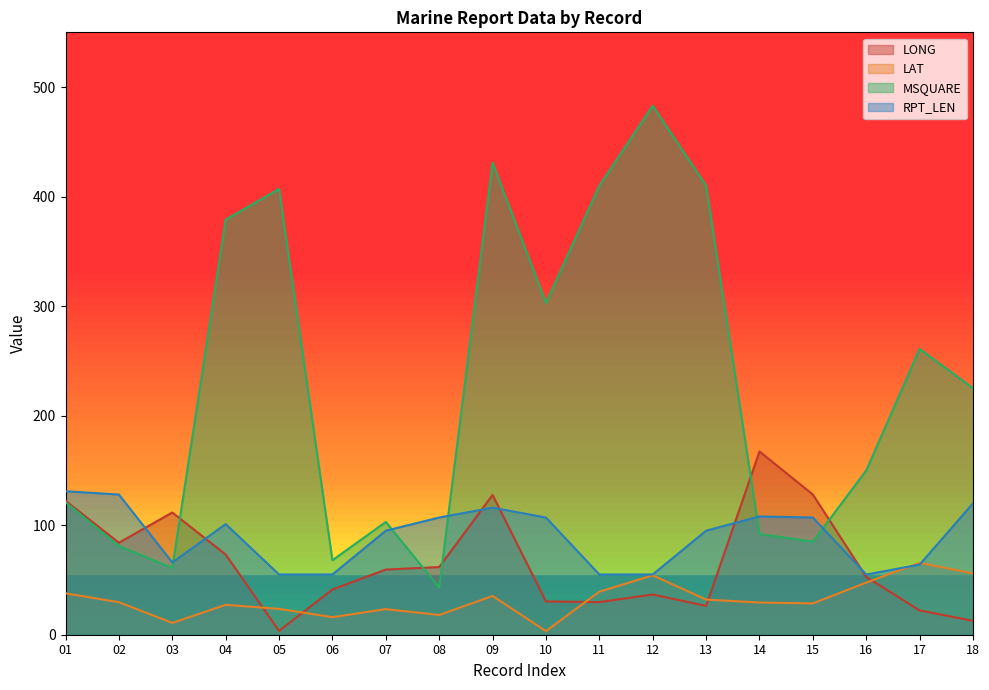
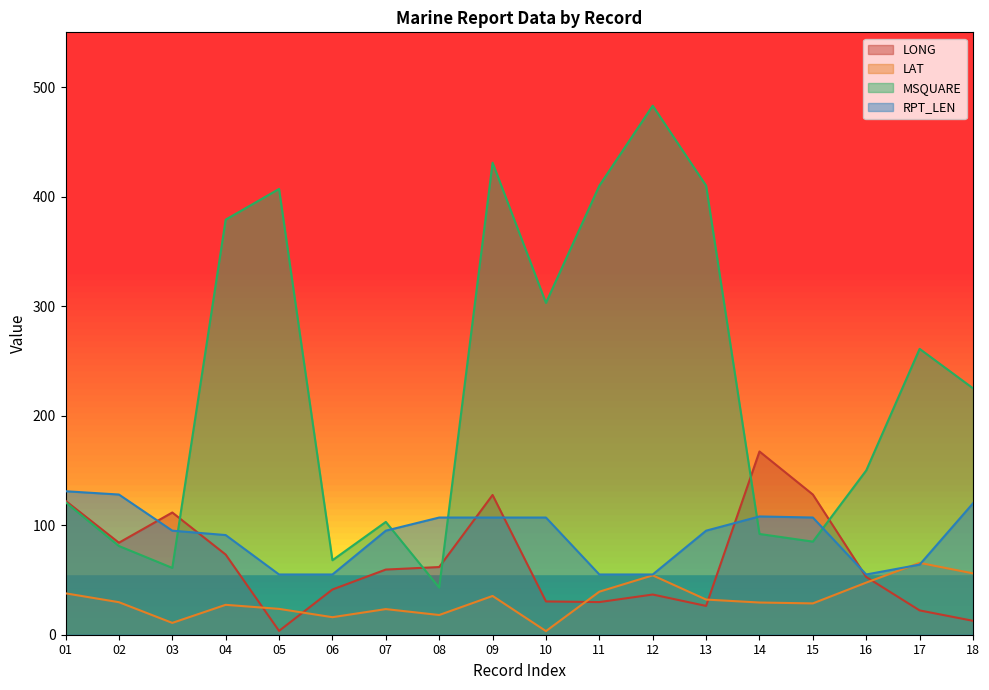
  {
    "MSQUARE": {
      "02": 81,
      "03": 61,
      "04": 379,
      "05": 407,
      "06": 68,
      "07": 103,
      "08": 43,
      "09": 431,
      "10": 303,
      "11": 410,
      "12": 483,
      "13": 410,
      "14": 92,
      "15": 85,
      "16": 150,
      "17": 261,
      "18": 225
    },
    "RPT_LEN": {
      "01": 131,
      "02": 128,
-     "03": 66,
-     "04": 101,
+     "03": 95,
+     "04": 91,
      "05": 55,
      "06": 55,
      "07": 95,
      "08": 107,
-     "09": 116,
+     "09": 107,
      "10": 107,
      "11": 55,
      "13": 95,
      "14": 108,
      "15": 107,
      "18": 120
    }
  }
